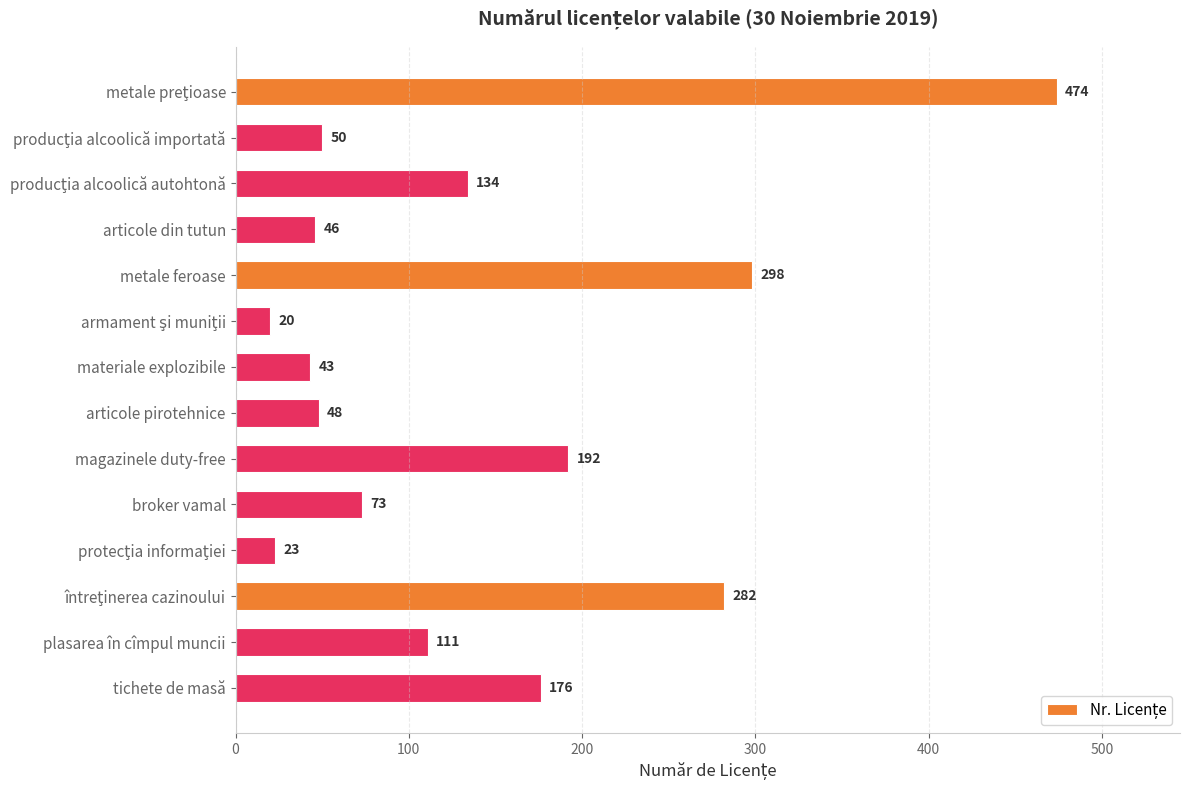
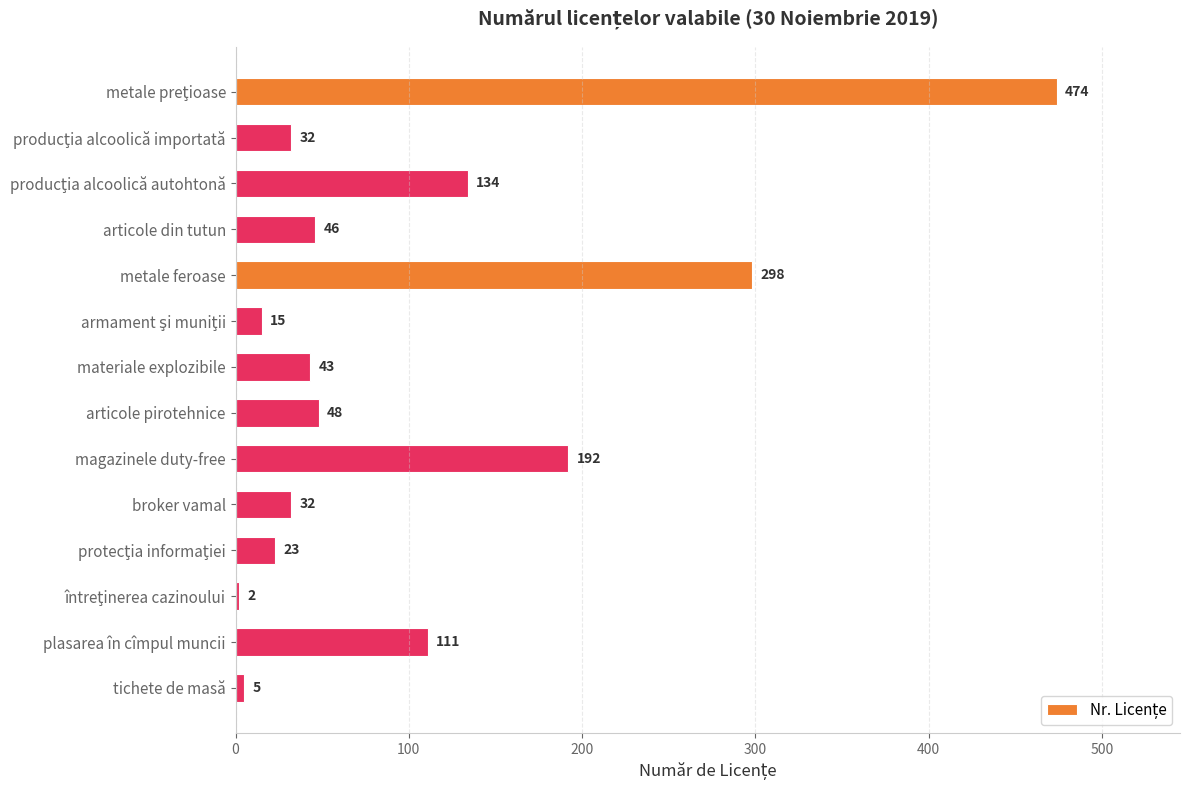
  {
    "metale preţioase": 474,
-   "producţia alcoolică importată": 50,
+   "producţia alcoolică importată": 32,
    "producţia alcoolică autohtonă": 134,
    "articole din tutun": 46,
    "metale feroase": 298,
-   "armament şi muniţii": 20,
+   "armament şi muniţii": 15,
    "materiale explozibile": 43,
    "articole pirotehnice": 48,
    "magazinele duty-free": 192,
-   "broker vamal": 73,
+   "broker vamal": 32,
    "protecţia informaţiei": 23,
-   "întreţinerea cazinoului": 282,
+   "întreţinerea cazinoului": 2,
    "plasarea în cîmpul muncii": 111,
-   "tichete de masă": 176
+   "tichete de masă": 5
  }
